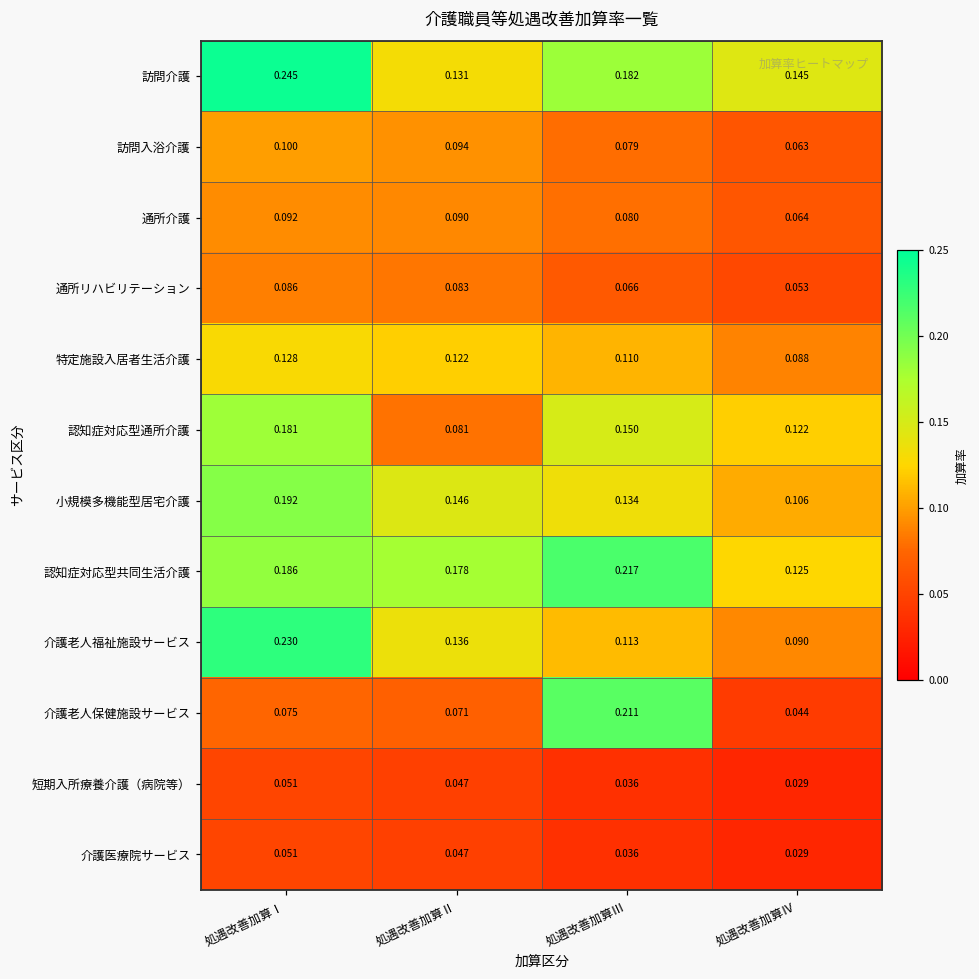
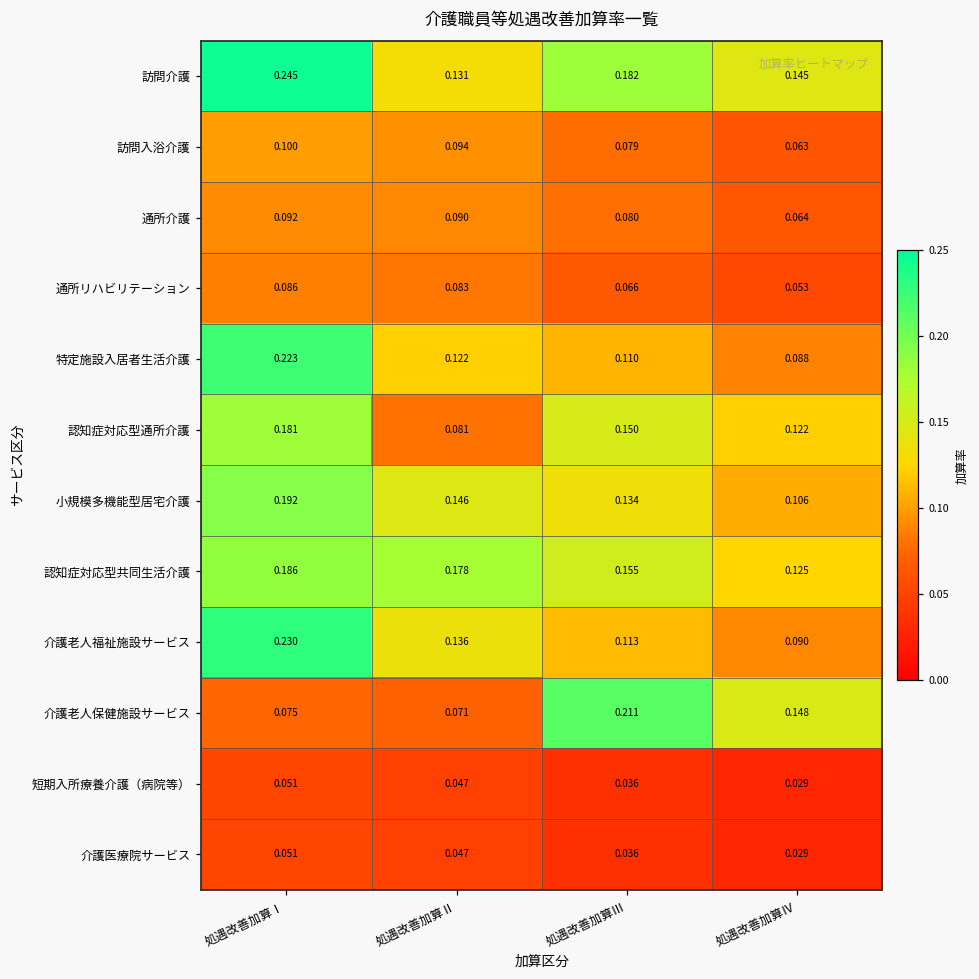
  {
    "訪問介護": {
      "処遇改善加算Ⅰ": 0.245,
      "処遇改善加算Ⅱ": 0.131,
      "処遇改善加算Ⅲ": 0.182
    },
    "訪問入浴介護": {
      "処遇改善加算Ⅰ": 0.100,
      "処遇改善加算Ⅱ": 0.094,
      "処遇改善加算Ⅲ": 0.079,
      "処遇改善加算Ⅳ": 0.063
    },
    "通所介護": {
      "処遇改善加算Ⅰ": 0.092,
      "処遇改善加算Ⅱ": 0.090,
      "処遇改善加算Ⅲ": 0.080,
      "処遇改善加算Ⅳ": 0.064
    },
    "通所リハビリテーション": {
      "処遇改善加算Ⅰ": 0.086,
      "処遇改善加算Ⅱ": 0.083,
      "処遇改善加算Ⅲ": 0.066,
      "処遇改善加算Ⅳ": 0.053
    },
    "特定施設入居者生活介護": {
-     "処遇改善加算Ⅰ": 0.128,
+     "処遇改善加算Ⅰ": 0.223,
      "処遇改善加算Ⅱ": 0.122,
      "処遇改善加算Ⅲ": 0.110,
      "処遇改善加算Ⅳ": 0.088
    },
    "認知症対応型通所介護": {
      "処遇改善加算Ⅰ": 0.181,
      "処遇改善加算Ⅱ": 0.081,
      "処遇改善加算Ⅲ": 0.150,
      "処遇改善加算Ⅳ": 0.122
    },
    "小規模多機能型居宅介護": {
      "処遇改善加算Ⅰ": 0.192,
      "処遇改善加算Ⅱ": 0.146,
      "処遇改善加算Ⅲ": 0.134,
      "処遇改善加算Ⅳ": 0.106
    },
    "認知症対応型共同生活介護": {
      "処遇改善加算Ⅰ": 0.186,
      "処遇改善加算Ⅱ": 0.178,
-     "処遇改善加算Ⅲ": 0.217,
+     "処遇改善加算Ⅲ": 0.155,
      "処遇改善加算Ⅳ": 0.125
    },
    "介護老人福祉施設サービス": {
      "処遇改善加算Ⅰ": 0.230,
      "処遇改善加算Ⅱ": 0.136,
      "処遇改善加算Ⅲ": 0.113,
      "処遇改善加算Ⅳ": 0.090
    },
    "介護老人保健施設サービス": {
      "処遇改善加算Ⅰ": 0.075,
      "処遇改善加算Ⅱ": 0.071,
      "処遇改善加算Ⅲ": 0.211,
-     "処遇改善加算Ⅳ": 0.044
+     "処遇改善加算Ⅳ": 0.148
    },
    "短期入所療養介護（病院等）": {
      "処遇改善加算Ⅰ": 0.051,
      "処遇改善加算Ⅱ": 0.047,
      "処遇改善加算Ⅲ": 0.036,
      "処遇改善加算Ⅳ": 0.029
    },
    "介護医療院サービス": {
      "処遇改善加算Ⅰ": 0.051,
      "処遇改善加算Ⅱ": 0.047,
      "処遇改善加算Ⅲ": 0.036,
      "処遇改善加算Ⅳ": 0.029
    }
  }
